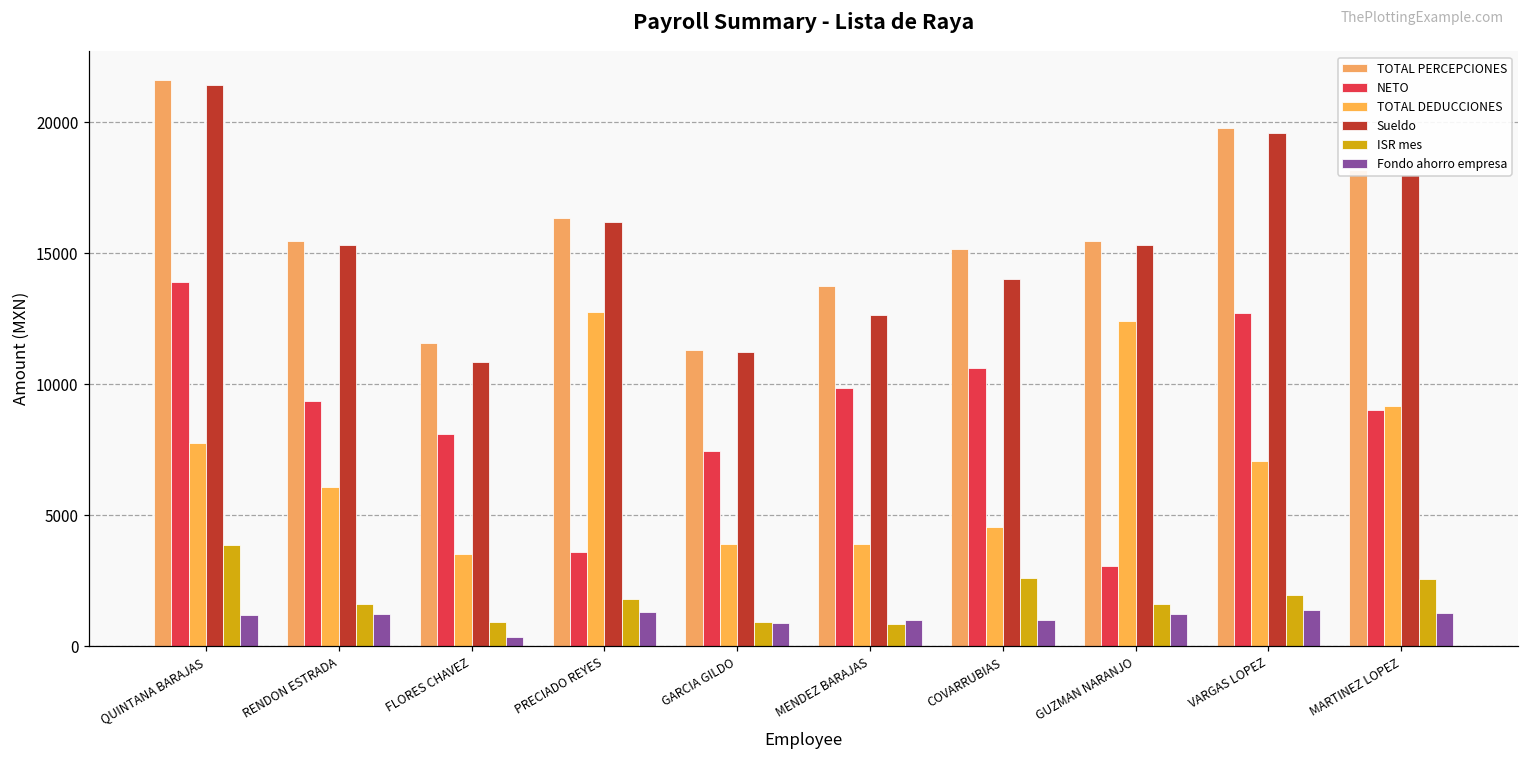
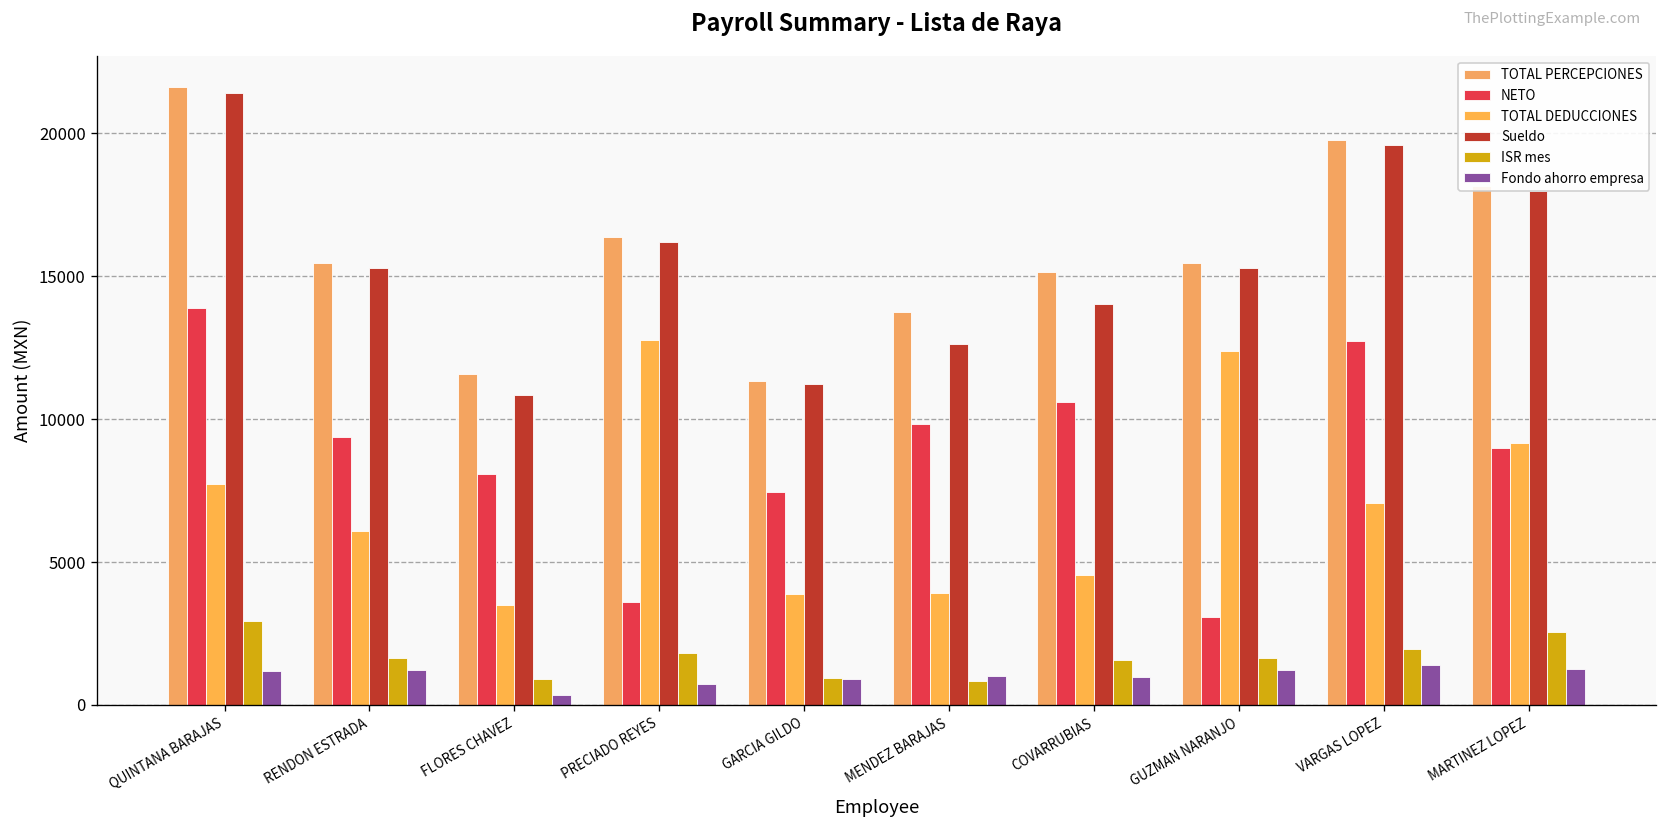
  {
    "ISR mes": {
-     "QUINTANA BARAJAS": 3900,
+     "QUINTANA BARAJAS": 2900,
      "RENDON ESTRADA": 1600,
      "FLORES CHAVEZ": 900,
      "PRECIADO REYES": 1800,
      "GARCIA GILDO": 900,
      "MENDEZ BARAJAS": 800,
-     "COVARRUBIAS": 2600,
+     "COVARRUBIAS": 1600,
      "GUZMAN NARANJO": 1600,
      "VARGAS LOPEZ": 1900,
      "MARTINEZ LOPEZ": 2600
    },
    "Fondo ahorro empresa": {
      "QUINTANA BARAJAS": 1200,
      "RENDON ESTRADA": 1200,
      "FLORES CHAVEZ": 300,
-     "PRECIADO REYES": 1300,
+     "PRECIADO REYES": 700,
      "GARCIA GILDO": 900,
      "MENDEZ BARAJAS": 1000,
      "COVARRUBIAS": 1000,
      "GUZMAN NARANJO": 1200,
      "VARGAS LOPEZ": 1400,
      "MARTINEZ LOPEZ": 1300
    }
  }
